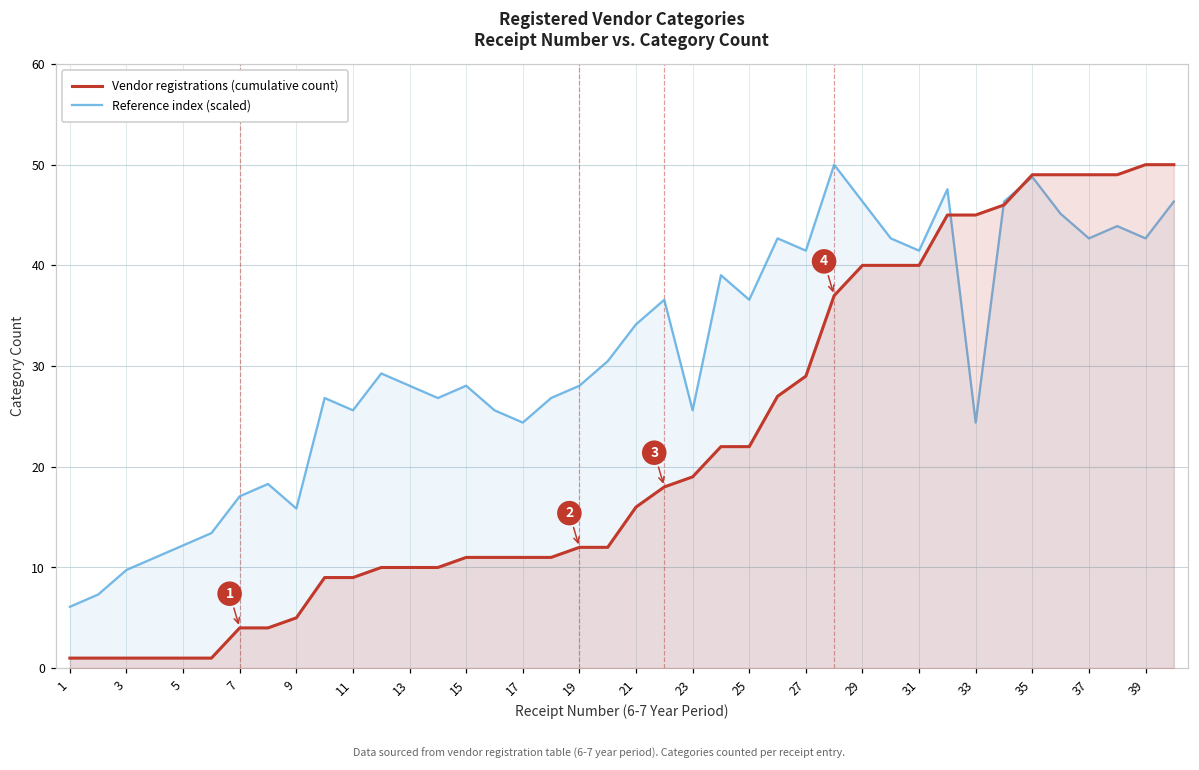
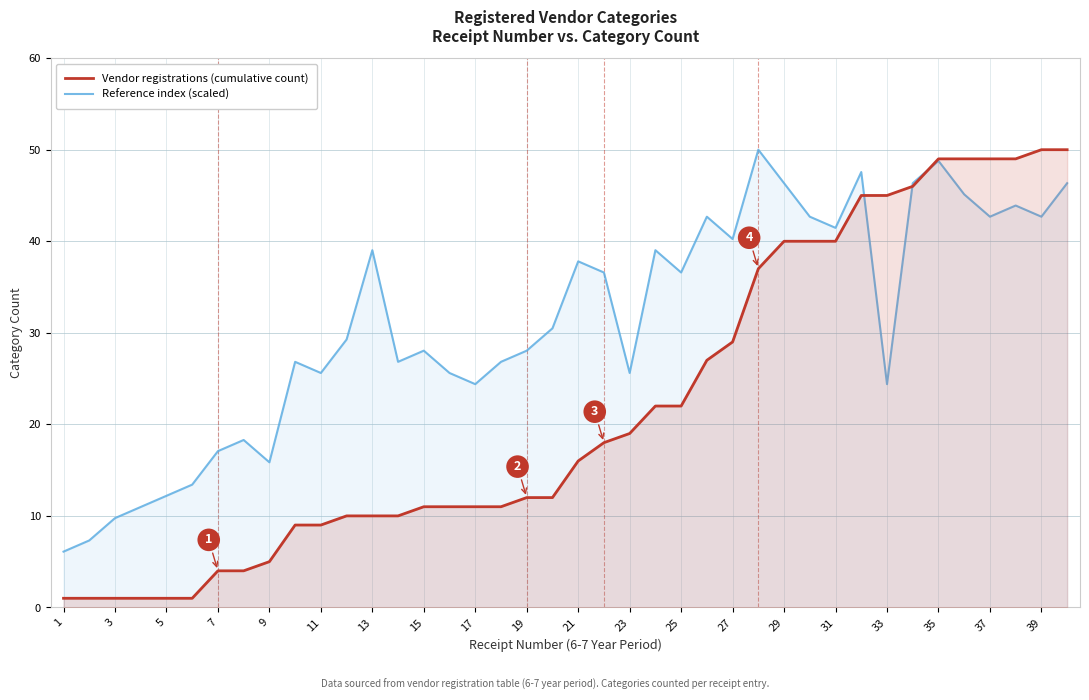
  {
    "Vendor registrations (cumulative count)": {
      "1": 1,
      "3": 1,
      "5": 1,
      "9": 5,
      "11": 9,
      "13": 10,
      "15": 11,
      "17": 11,
      "21": 16,
      "23": 19,
      "25": 22,
      "27": 29,
      "29": 40,
      "31": 40,
      "33": 45,
      "37": 49,
      "39": 50
    },
    "Reference index (scaled)": {
      "1": 6,
      "3": 10,
      "5": 12,
      "7": 17,
      "9": 16,
      "11": 26,
-     "13": 28,
+     "13": 39,
      "15": 28,
      "17": 24,
      "19": 28,
-     "21": 34,
+     "21": 38,
      "23": 26,
      "25": 37,
-     "27": 41,
+     "27": 40,
      "29": 46,
      "31": 41,
      "33": 24,
      "37": 43,
      "39": 43
    }
  }
